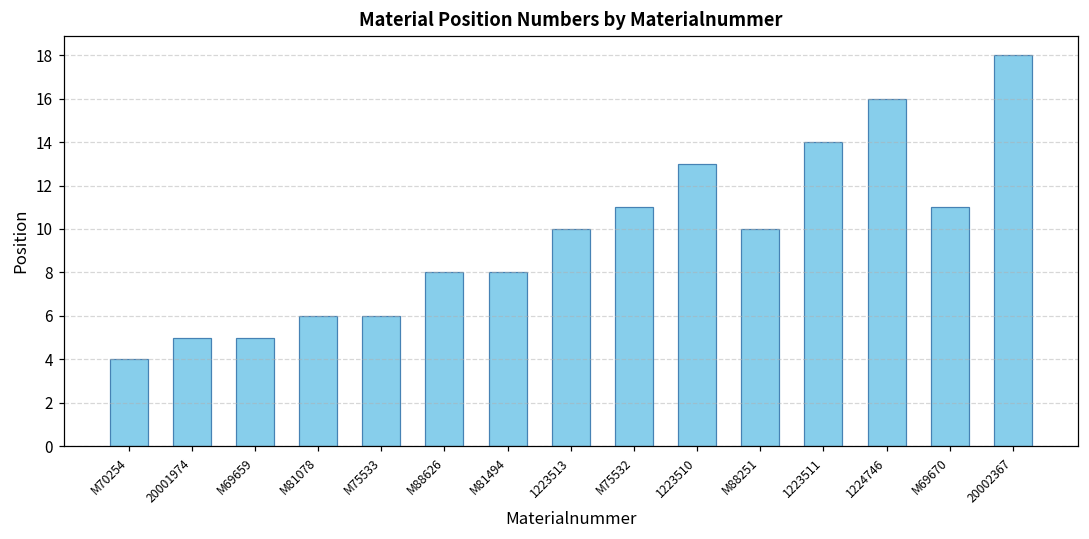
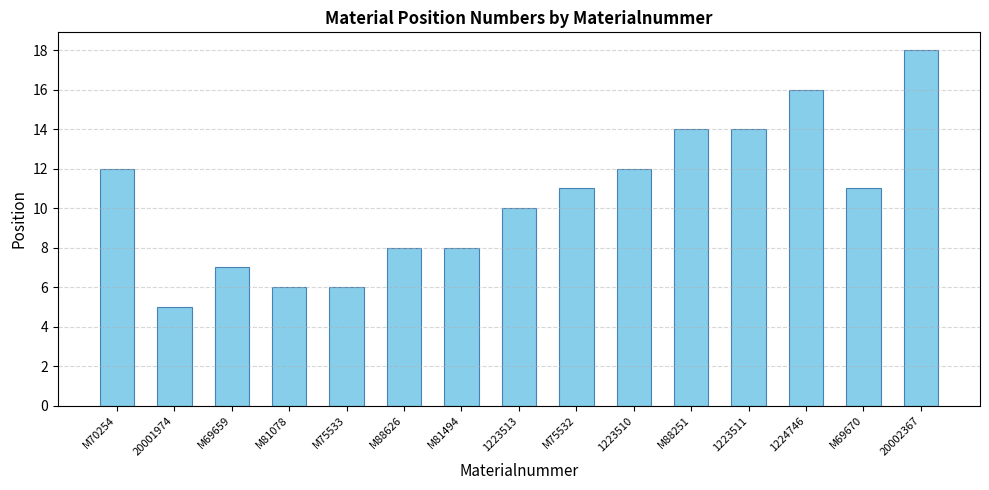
  {
-   "M70254": 4,
+   "M70254": 12,
    "20001974": 5,
-   "M69659": 5,
+   "M69659": 7,
    "M81078": 6,
    "M75533": 6,
    "M88626": 8,
    "M81494": 8,
    "1223513": 10,
    "M75532": 11,
-   "1223510": 13,
-   "M88251": 10,
+   "1223510": 12,
+   "M88251": 14,
    "1223511": 14,
    "1224746": 16,
    "M69670": 11,
    "20002367": 18
  }
